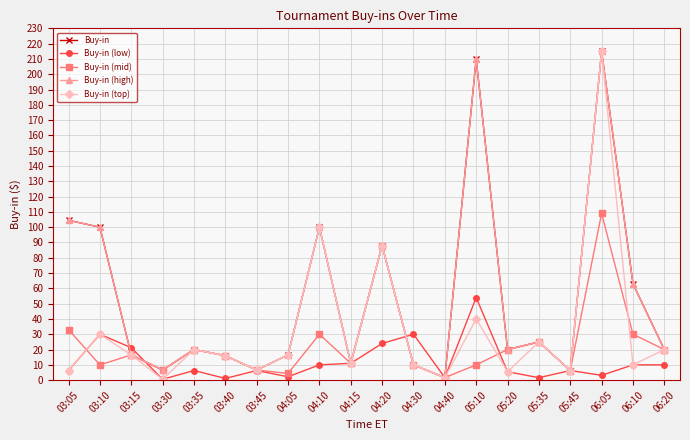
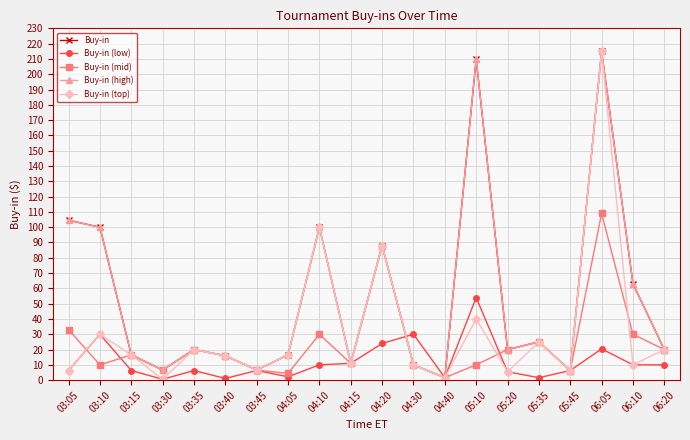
  {
    "Buy-in (low)": {
-     "03:15": 21,
+     "03:15": 6,
      "03:35": 6,
      "03:40": 1,
      "04:05": 2,
      "04:10": 10,
      "04:20": 24,
      "04:30": 30,
      "05:10": 54,
      "05:35": 2,
-     "06:05": 3,
+     "06:05": 20,
      "06:20": 10
    }
  }
